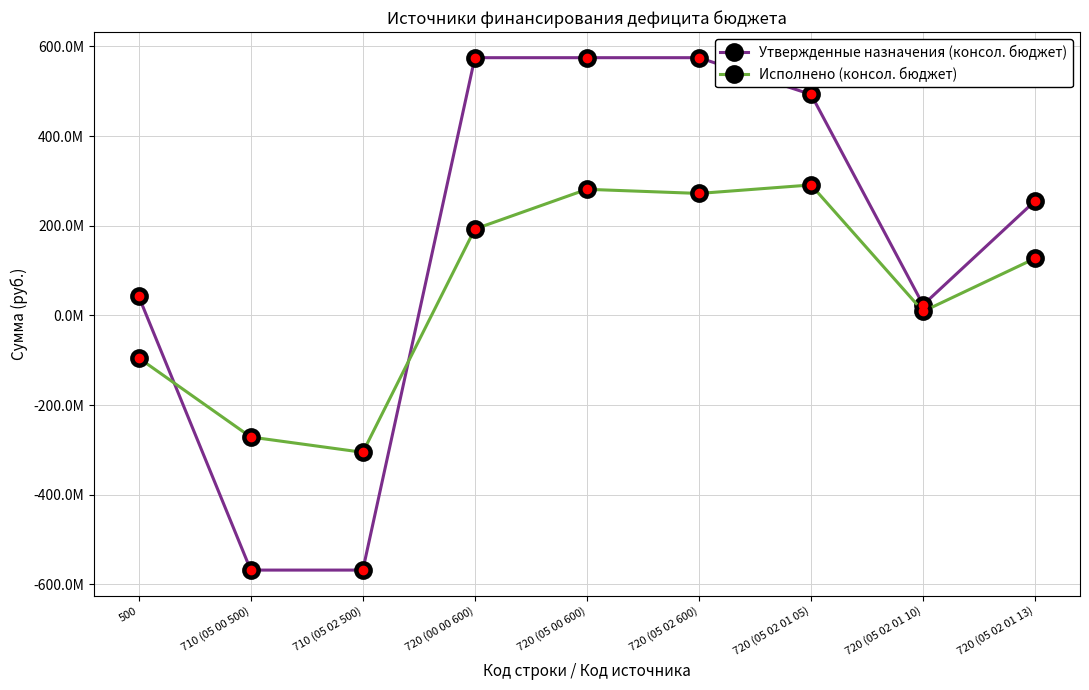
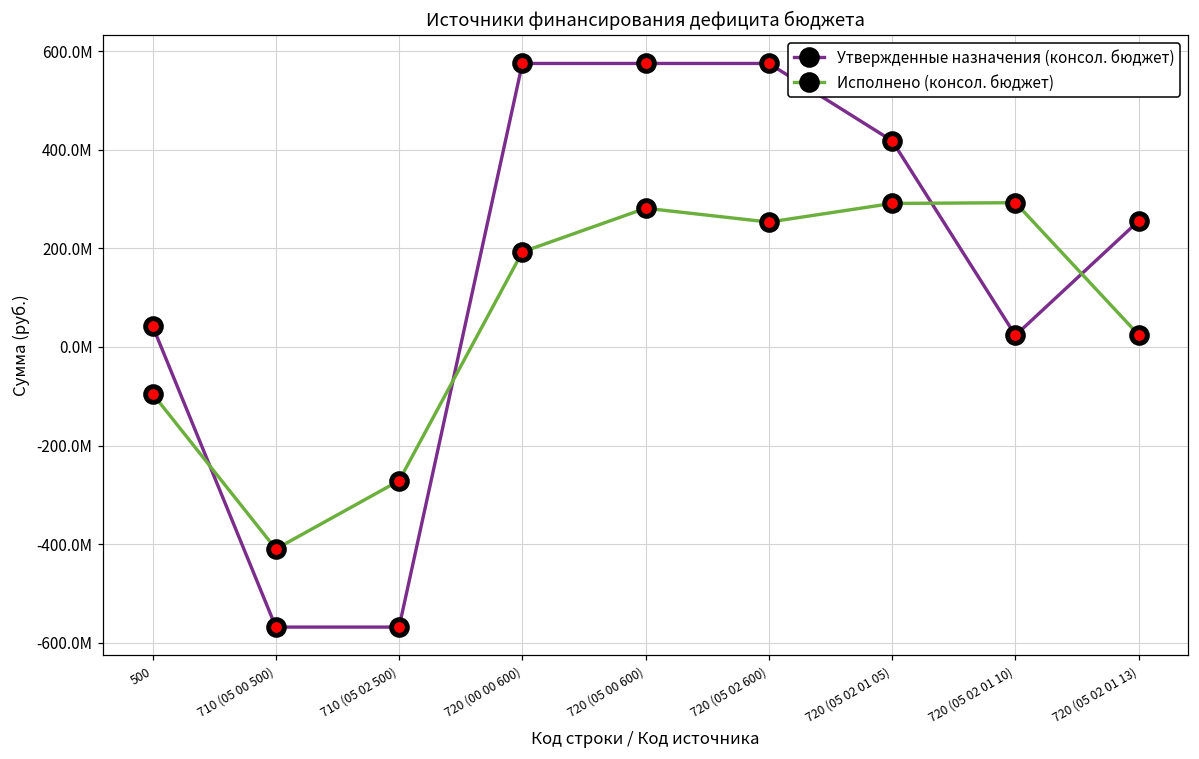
  {
    "Утвержденные назначения (консол. бюджет)": {
      "500": 40000000,
      "710 (05 00 500)": -570000000,
      "710 (05 02 500)": -570000000,
      "720 (00 00 600)": 570000000,
      "720 (05 00 600)": 570000000,
      "720 (05 02 600)": 570000000,
-     "720 (05 02 01 05)": 490000000,
+     "720 (05 02 01 05)": 420000000,
      "720 (05 02 01 10)": 20000000,
      "720 (05 02 01 13)": 260000000
    },
    "Исполнено (консол. бюджет)": {
      "500": -90000000,
-     "710 (05 00 500)": -270000000,
-     "710 (05 02 500)": -310000000,
+     "710 (05 00 500)": -410000000,
+     "710 (05 02 500)": -270000000,
      "720 (00 00 600)": 190000000,
      "720 (05 00 600)": 280000000,
-     "720 (05 02 600)": 270000000,
+     "720 (05 02 600)": 250000000,
      "720 (05 02 01 05)": 290000000,
-     "720 (05 02 01 10)": 10000000,
-     "720 (05 02 01 13)": 130000000
+     "720 (05 02 01 10)": 290000000,
+     "720 (05 02 01 13)": 20000000
    }
  }
